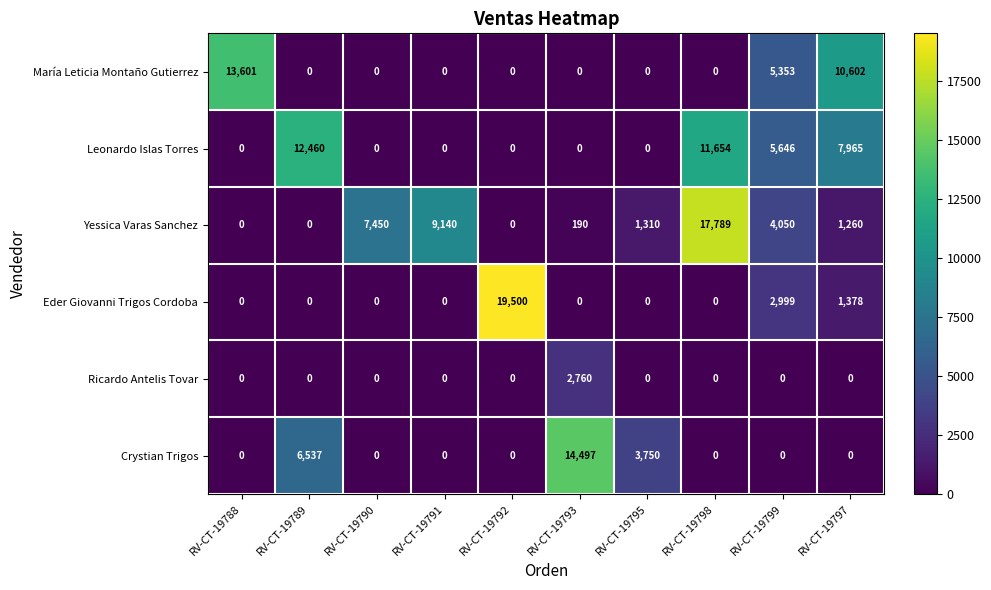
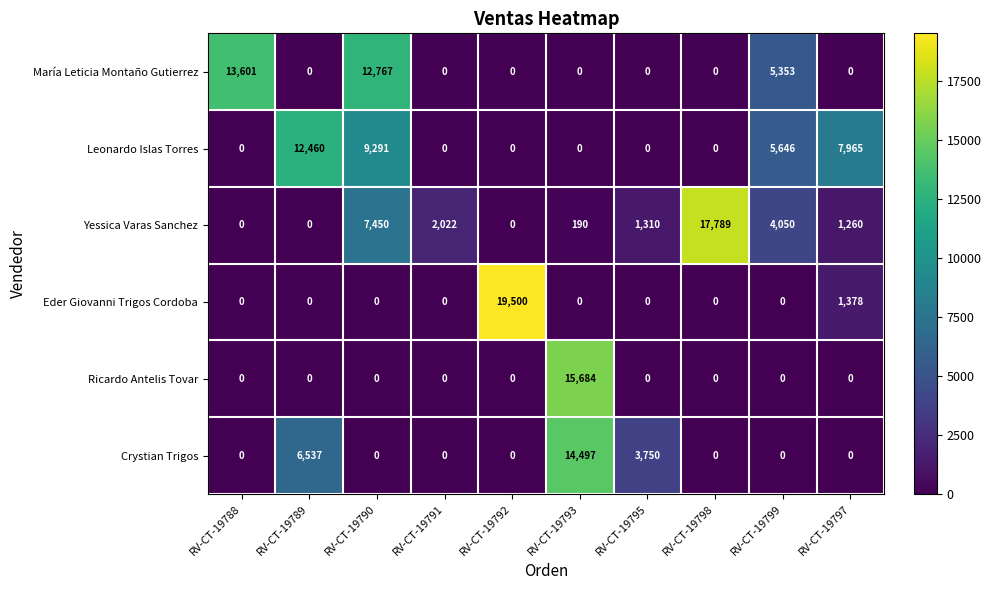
  {
    "María Leticia Montaño Gutierrez": {
      "RV-CT-19788": "13,601",
      "RV-CT-19789": "0",
-     "RV-CT-19790": "0",
+     "RV-CT-19790": "12,767",
      "RV-CT-19791": "0",
      "RV-CT-19792": "0",
      "RV-CT-19793": "0",
      "RV-CT-19795": "0",
      "RV-CT-19798": "0",
      "RV-CT-19799": "5,353",
-     "RV-CT-19797": "10,602"
+     "RV-CT-19797": "0"
    },
    "Leonardo Islas Torres": {
      "RV-CT-19788": "0",
      "RV-CT-19789": "12,460",
-     "RV-CT-19790": "0",
+     "RV-CT-19790": "9,291",
      "RV-CT-19791": "0",
      "RV-CT-19792": "0",
      "RV-CT-19793": "0",
      "RV-CT-19795": "0",
-     "RV-CT-19798": "11,654",
+     "RV-CT-19798": "0",
      "RV-CT-19799": "5,646",
      "RV-CT-19797": "7,965"
    },
    "Yessica Varas Sanchez": {
      "RV-CT-19788": "0",
      "RV-CT-19789": "0",
      "RV-CT-19790": "7,450",
-     "RV-CT-19791": "9,140",
+     "RV-CT-19791": "2,022",
      "RV-CT-19792": "0",
      "RV-CT-19793": "190",
      "RV-CT-19795": "1,310",
      "RV-CT-19798": "17,789",
      "RV-CT-19799": "4,050",
      "RV-CT-19797": "1,260"
    },
    "Eder Giovanni Trigos Cordoba": {
      "RV-CT-19788": "0",
      "RV-CT-19789": "0",
      "RV-CT-19790": "0",
      "RV-CT-19791": "0",
      "RV-CT-19792": "19,500",
      "RV-CT-19793": "0",
      "RV-CT-19795": "0",
      "RV-CT-19798": "0",
-     "RV-CT-19799": "2,999",
+     "RV-CT-19799": "0",
      "RV-CT-19797": "1,378"
    },
    "Ricardo Antelis Tovar": {
      "RV-CT-19788": "0",
      "RV-CT-19789": "0",
      "RV-CT-19790": "0",
      "RV-CT-19791": "0",
      "RV-CT-19792": "0",
-     "RV-CT-19793": "2,760",
+     "RV-CT-19793": "15,684",
      "RV-CT-19795": "0",
      "RV-CT-19798": "0",
      "RV-CT-19799": "0",
      "RV-CT-19797": "0"
    },
    "Crystian Trigos": {
      "RV-CT-19788": "0",
      "RV-CT-19789": "6,537",
      "RV-CT-19790": "0",
      "RV-CT-19791": "0",
      "RV-CT-19792": "0",
      "RV-CT-19793": "14,497",
      "RV-CT-19795": "3,750",
      "RV-CT-19798": "0",
      "RV-CT-19799": "0",
      "RV-CT-19797": "0"
    }
  }
